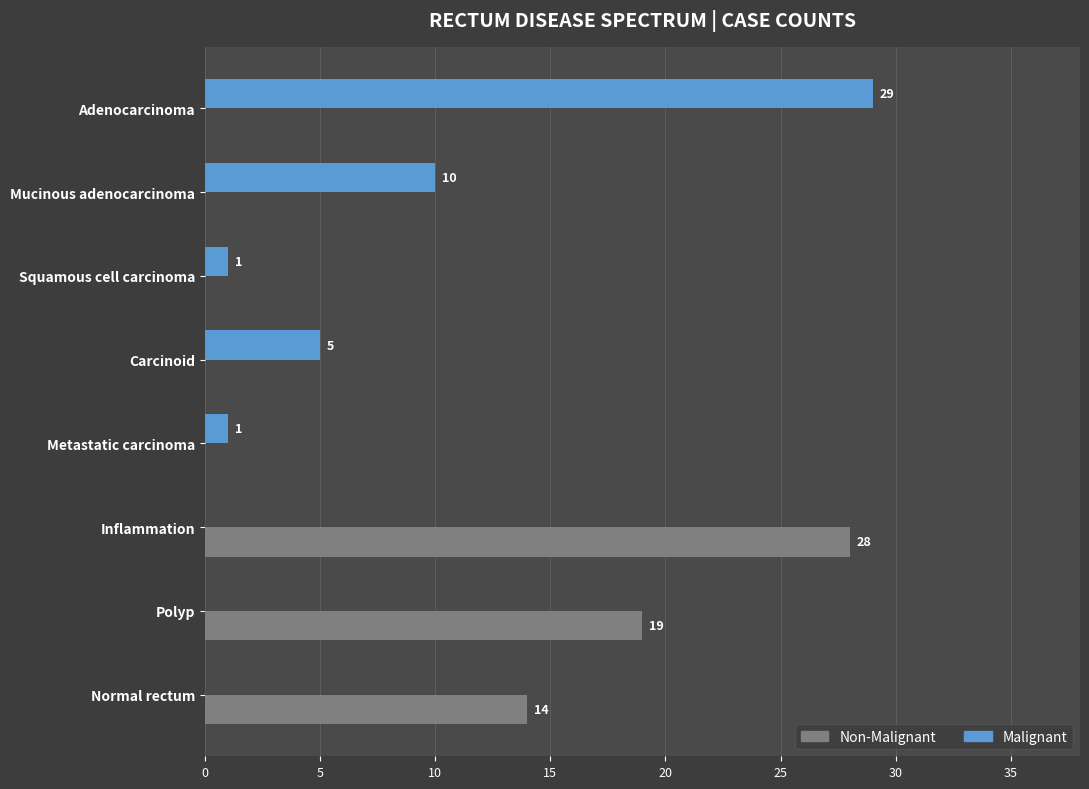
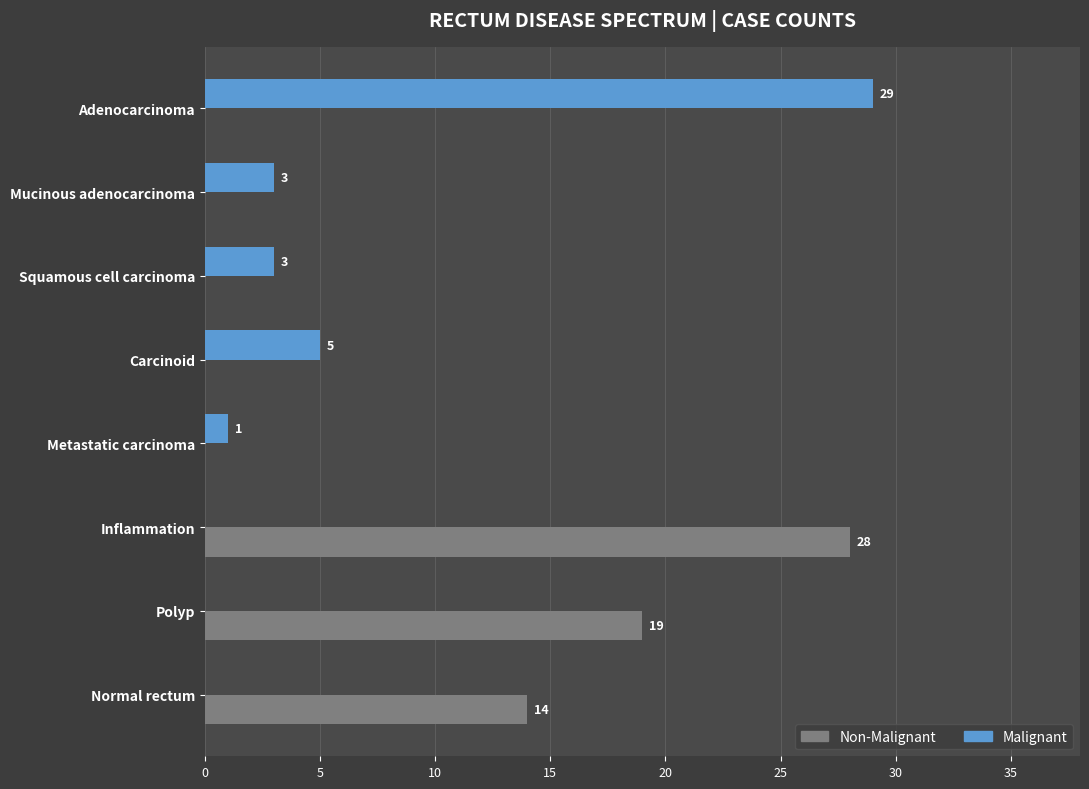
  {
    "Malignant": {
      "Adenocarcinoma": 29,
-     "Mucinous adenocarcinoma": 10,
-     "Squamous cell carcinoma": 1,
+     "Mucinous adenocarcinoma": 3,
+     "Squamous cell carcinoma": 3,
      "Carcinoid": 5,
      "Metastatic carcinoma": 1
    },
    "Non-Malignant": {
      "Inflammation": 28,
      "Polyp": 19,
      "Normal rectum": 14
    }
  }
